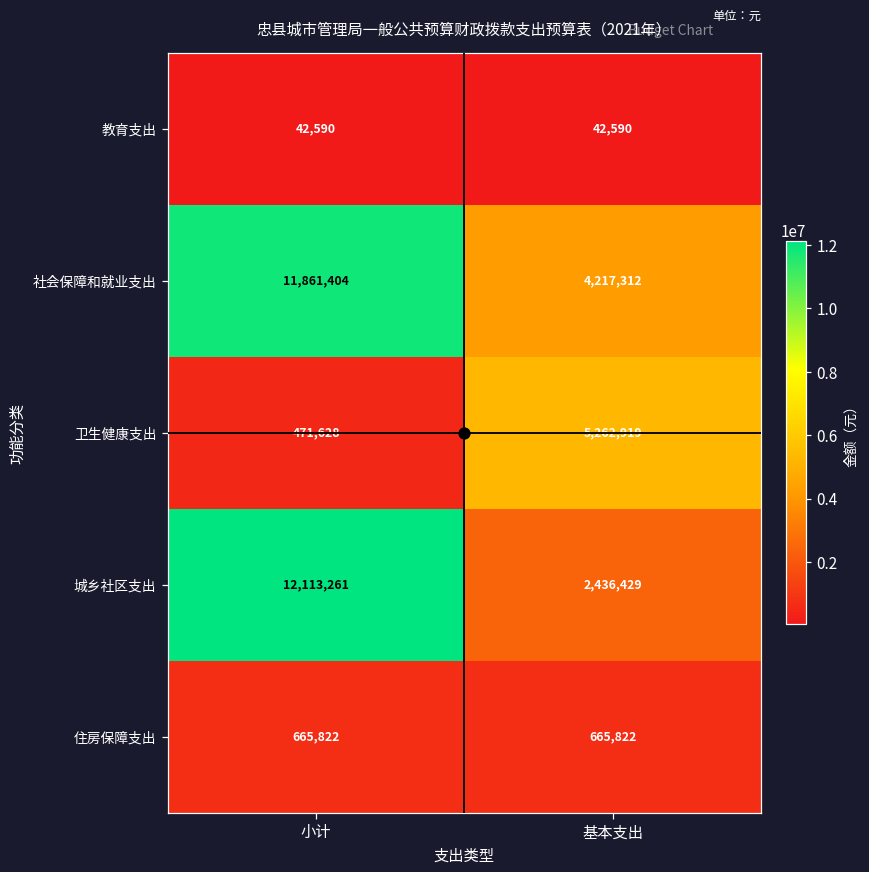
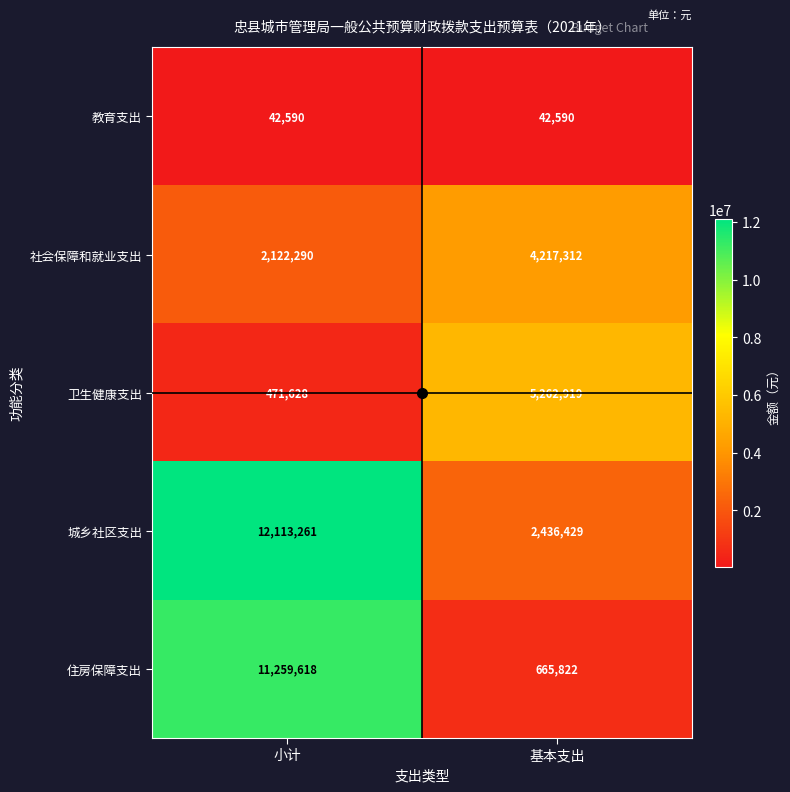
  {
    "教育支出": {
      "小计": "42,590",
      "基本支出": "42,590"
    },
    "社会保障和就业支出": {
-     "小计": "11,861,404",
+     "小计": "2,122,290",
      "基本支出": "4,217,312"
    },
    "卫生健康支出": {
      "小计": "471,628",
      "基本支出": "5,262,919"
    },
    "城乡社区支出": {
      "小计": "12,113,261",
      "基本支出": "2,436,429"
    },
    "住房保障支出": {
-     "小计": "665,822",
+     "小计": "11,259,618",
      "基本支出": "665,822"
    }
  }
